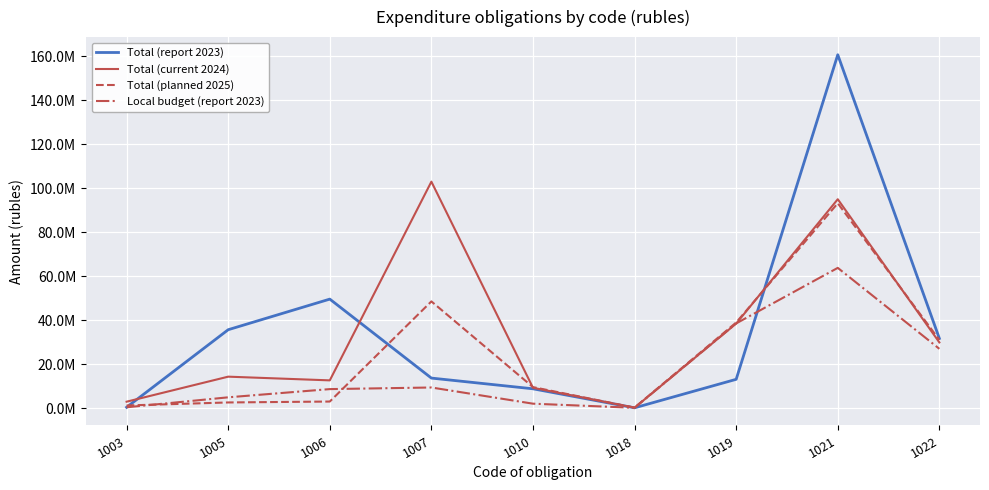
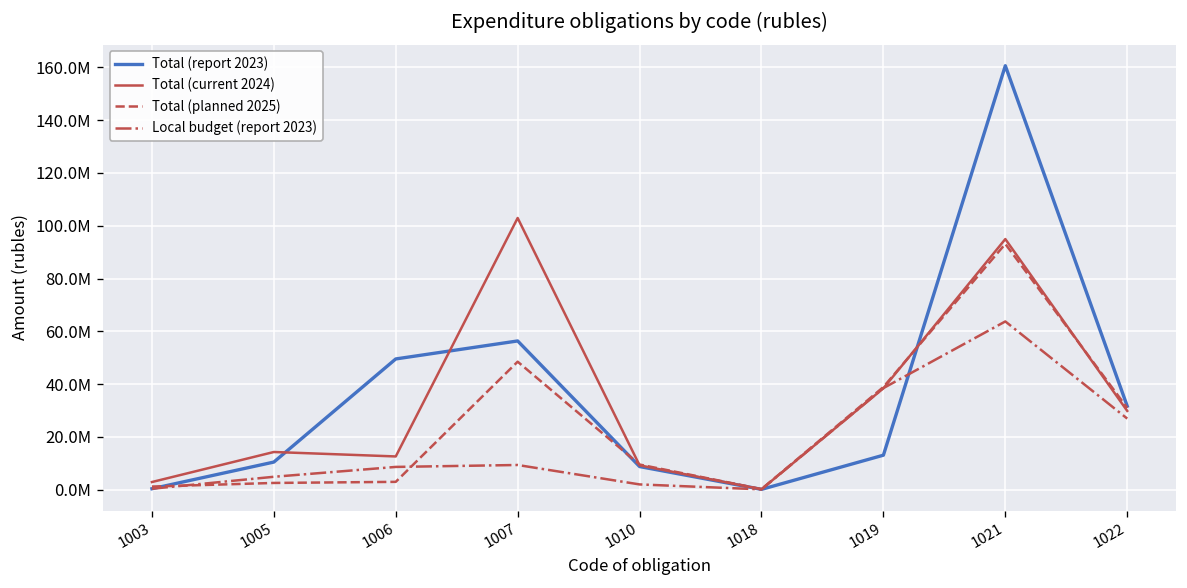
  {
    "Total (report 2023)": {
-     "1005": 36000000,
+     "1005": 10000000,
      "1006": 50000000,
-     "1007": 14000000,
+     "1007": 56000000,
      "1019": 13000000,
      "1021": 161000000
    }
  }
